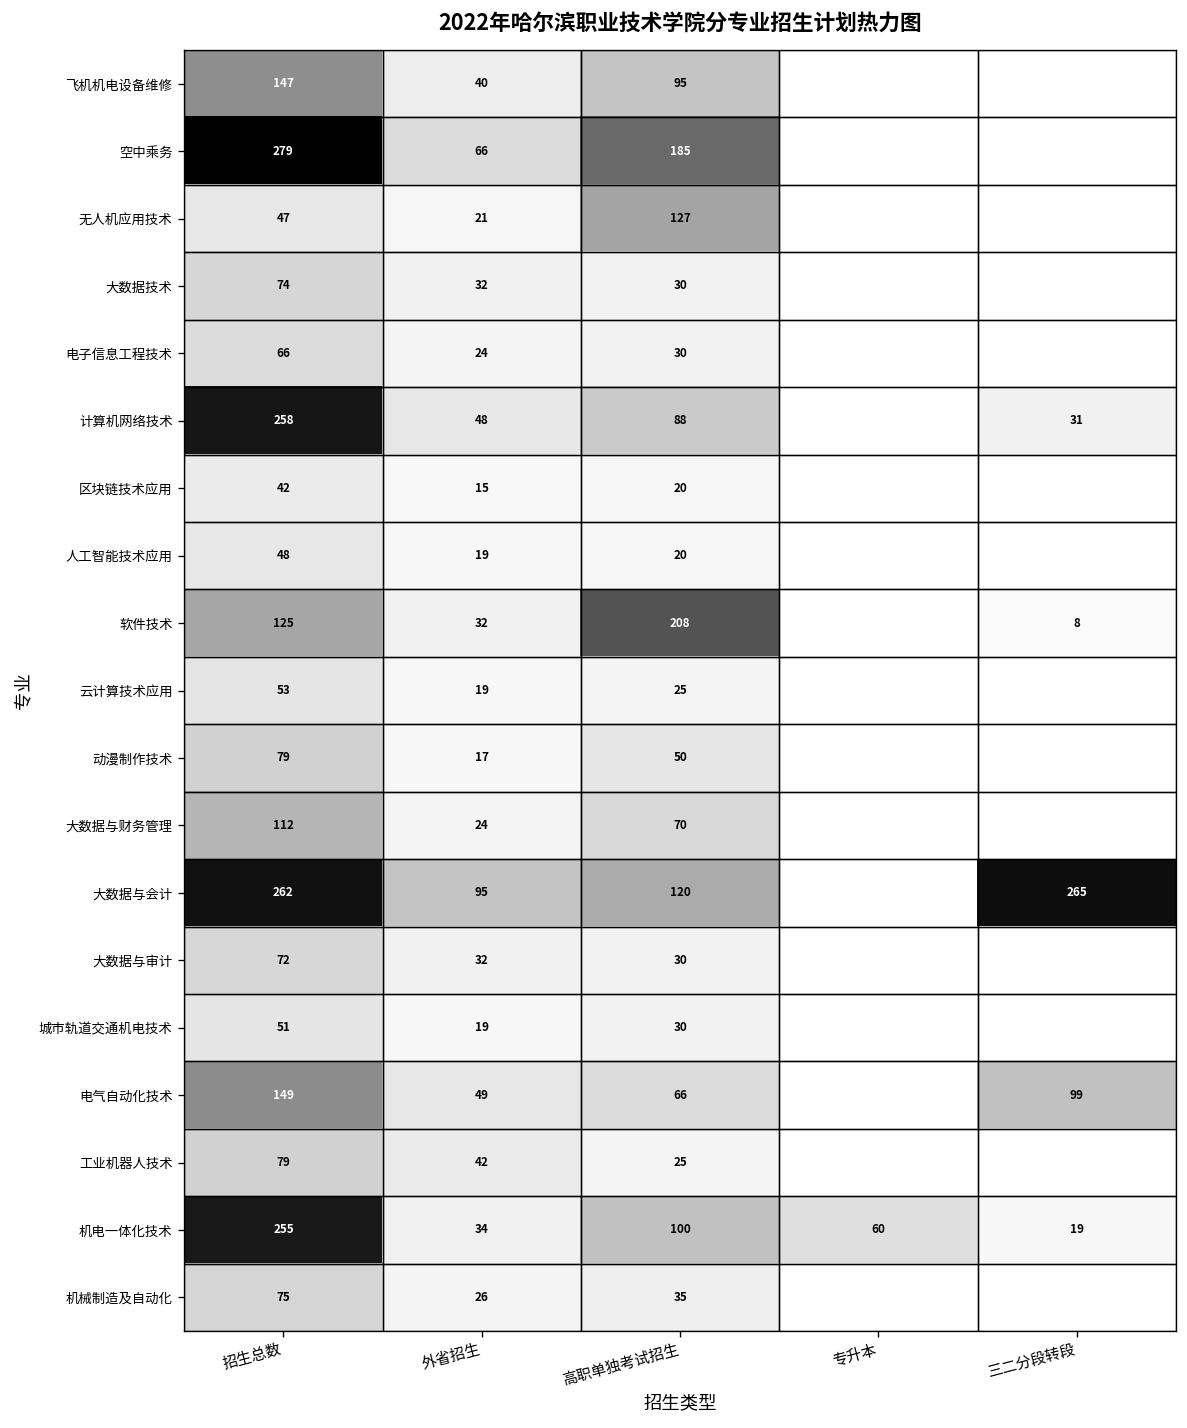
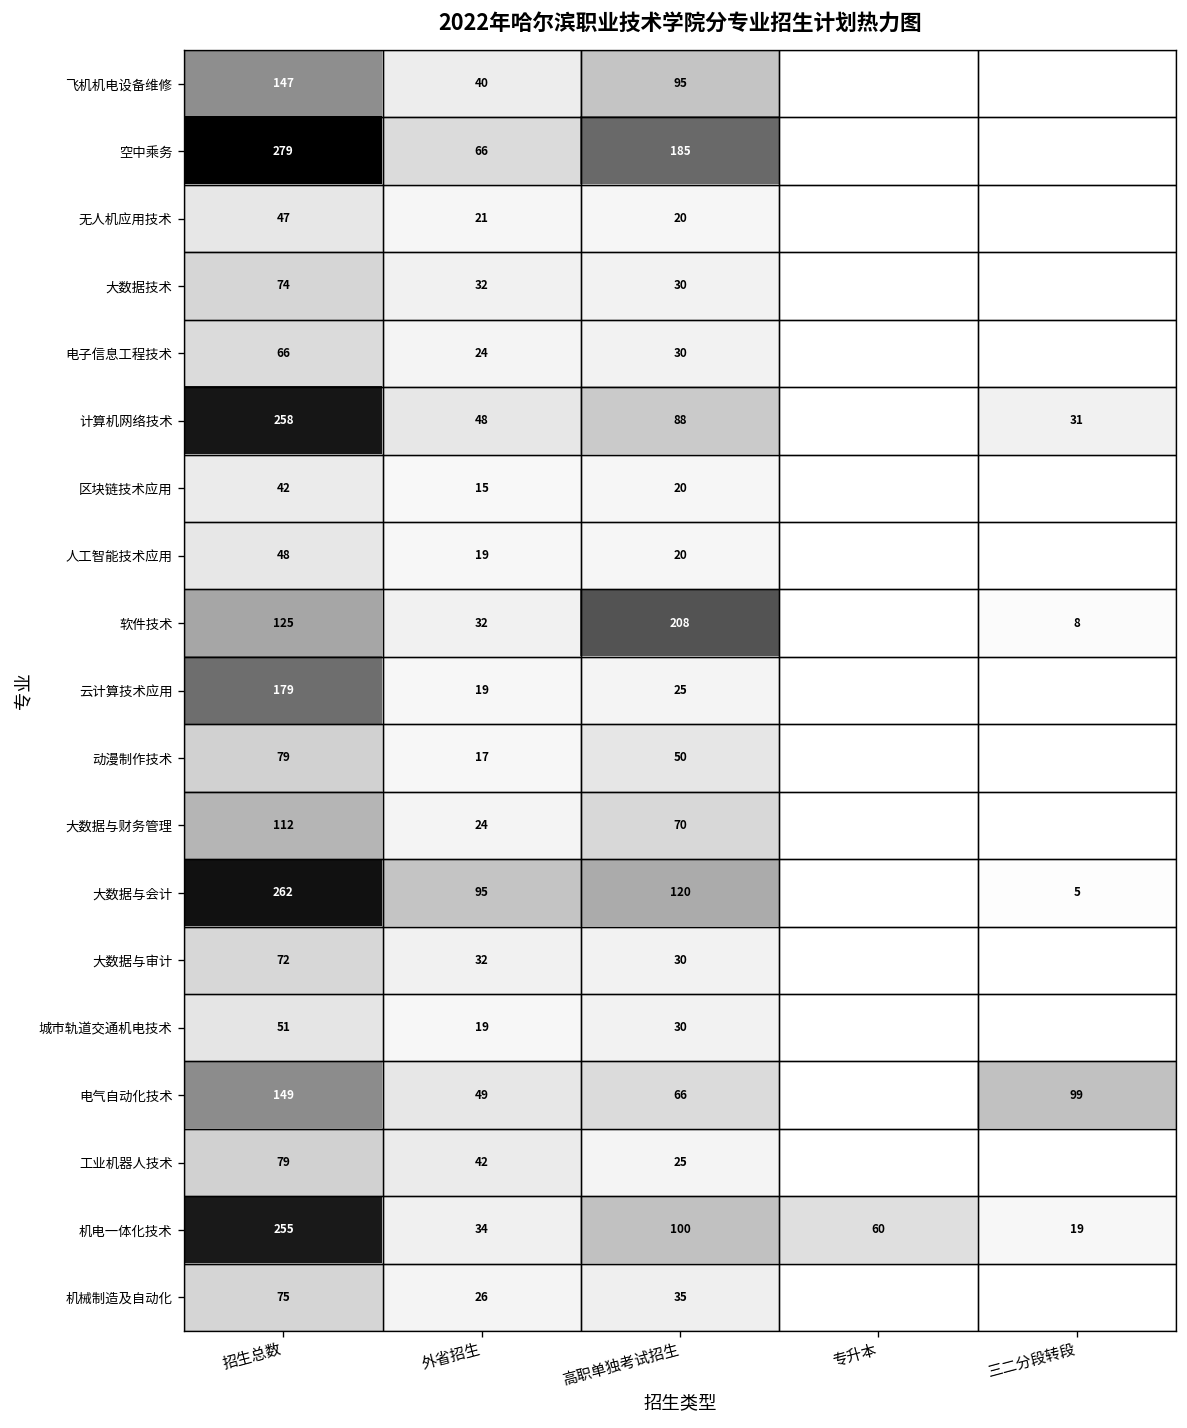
  {
    "飞机机电设备维修": {
      "招生总数": 147,
      "外省招生": 40,
      "高职单独考试招生": 95
    },
    "空中乘务": {
      "招生总数": 279,
      "外省招生": 66,
      "高职单独考试招生": 185
    },
    "无人机应用技术": {
      "招生总数": 47,
      "外省招生": 21,
-     "高职单独考试招生": 127
+     "高职单独考试招生": 20
    },
    "大数据技术": {
      "招生总数": 74,
      "外省招生": 32,
      "高职单独考试招生": 30
    },
    "电子信息工程技术": {
      "招生总数": 66,
      "外省招生": 24,
      "高职单独考试招生": 30
    },
    "计算机网络技术": {
      "招生总数": 258,
      "外省招生": 48,
      "高职单独考试招生": 88,
      "三二分段转段": 31
    },
    "区块链技术应用": {
      "招生总数": 42,
      "外省招生": 15,
      "高职单独考试招生": 20
    },
    "人工智能技术应用": {
      "招生总数": 48,
      "外省招生": 19,
      "高职单独考试招生": 20
    },
    "软件技术": {
      "招生总数": 125,
      "外省招生": 32,
      "高职单独考试招生": 208,
      "三二分段转段": 8
    },
    "云计算技术应用": {
-     "招生总数": 53,
+     "招生总数": 179,
      "外省招生": 19,
      "高职单独考试招生": 25
    },
    "动漫制作技术": {
      "招生总数": 79,
      "外省招生": 17,
      "高职单独考试招生": 50
    },
    "大数据与财务管理": {
      "招生总数": 112,
      "外省招生": 24,
      "高职单独考试招生": 70
    },
    "大数据与会计": {
      "招生总数": 262,
      "外省招生": 95,
      "高职单独考试招生": 120,
-     "三二分段转段": 265
+     "三二分段转段": 5
    },
    "大数据与审计": {
      "招生总数": 72,
      "外省招生": 32,
      "高职单独考试招生": 30
    },
    "城市轨道交通机电技术": {
      "招生总数": 51,
      "外省招生": 19,
      "高职单独考试招生": 30
    },
    "电气自动化技术": {
      "招生总数": 149,
      "外省招生": 49,
      "高职单独考试招生": 66,
      "三二分段转段": 99
    },
    "工业机器人技术": {
      "招生总数": 79,
      "外省招生": 42,
      "高职单独考试招生": 25
    },
    "机电一体化技术": {
      "招生总数": 255,
      "外省招生": 34,
      "高职单独考试招生": 100,
      "专升本": 60,
      "三二分段转段": 19
    },
    "机械制造及自动化": {
      "招生总数": 75,
      "外省招生": 26,
      "高职单独考试招生": 35
    }
  }
